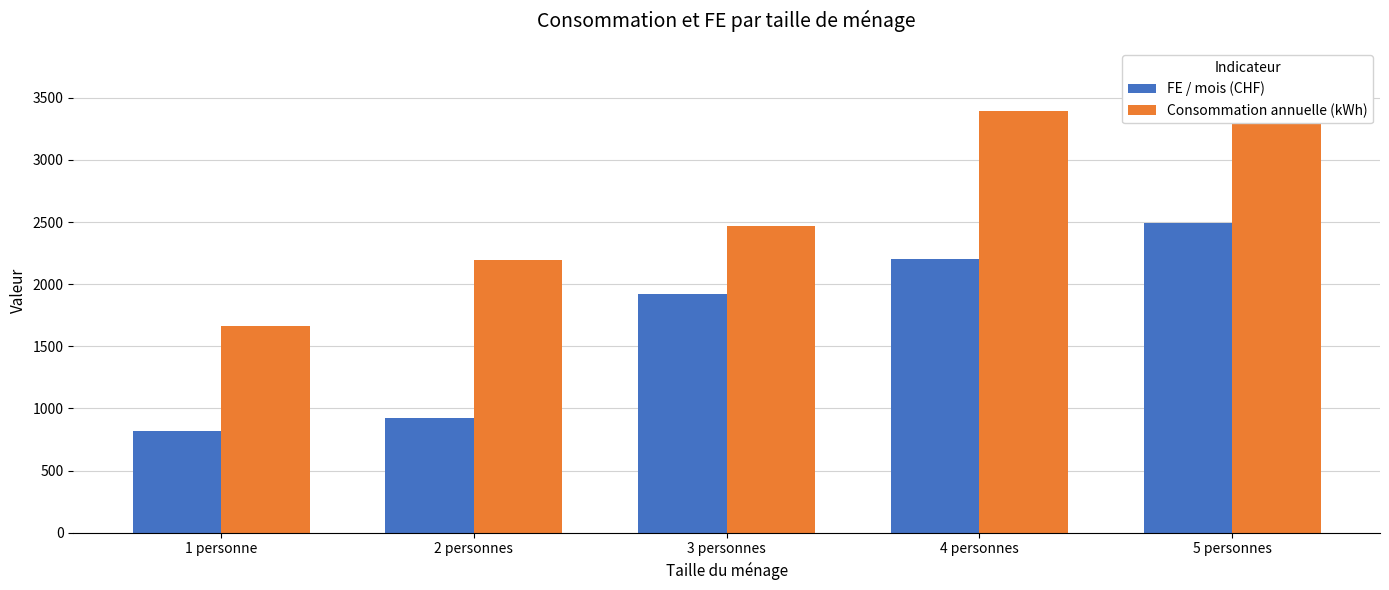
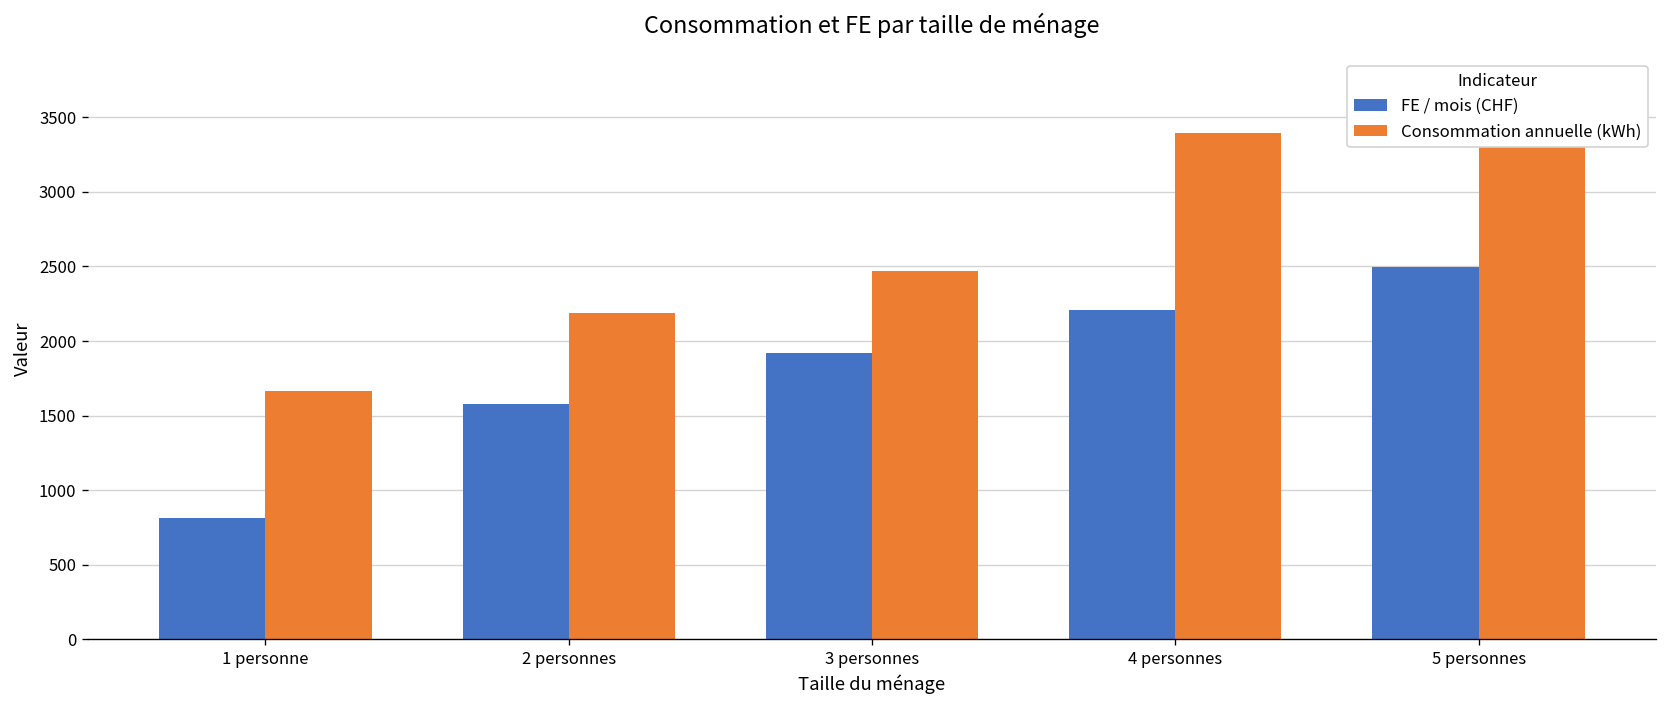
  {
    "FE / mois (CHF)": {
      "1 personne": 820,
-     "2 personnes": 920,
+     "2 personnes": 1580,
      "3 personnes": 1920,
      "4 personnes": 2210,
      "5 personnes": 2500
    },
    "Consommation annuelle (kWh)": {
      "1 personne": 1660,
      "2 personnes": 2190,
      "3 personnes": 2470,
      "4 personnes": 3400
    }
  }
